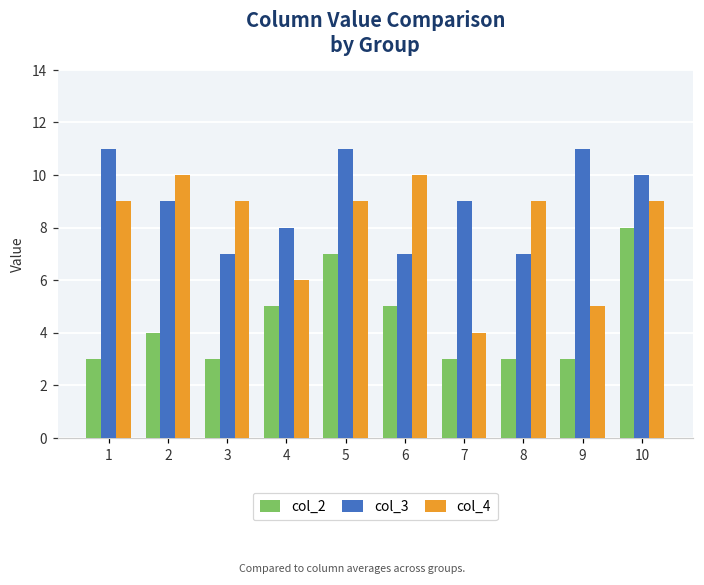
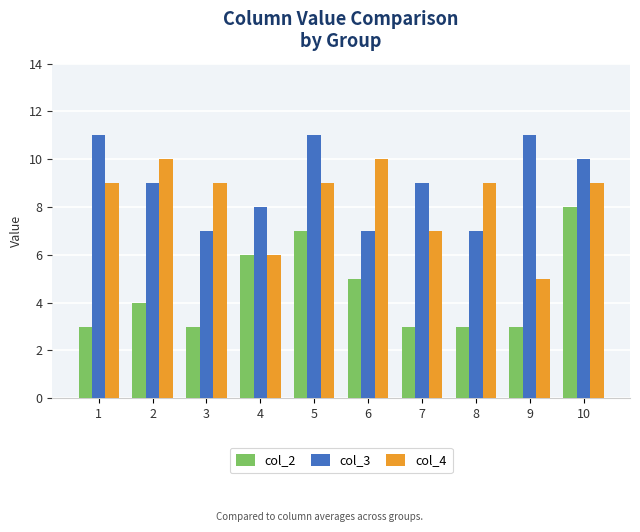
  {
    "col_2": {
      "1": 3,
      "2": 4,
      "3": 3,
-     "4": 5,
+     "4": 6,
      "5": 7,
      "6": 5,
      "7": 3,
      "8": 3,
      "9": 3,
      "10": 8
    },
    "col_3": {
      "1": 11,
      "2": 9,
      "3": 7,
      "4": 8,
      "5": 11,
      "6": 7,
      "7": 9,
      "8": 7,
      "9": 11,
      "10": 10
    },
    "col_4": {
      "1": 9,
      "2": 10,
      "3": 9,
      "4": 6,
      "5": 9,
      "6": 10,
-     "7": 4,
+     "7": 7,
      "8": 9,
      "9": 5,
      "10": 9
    }
  }
